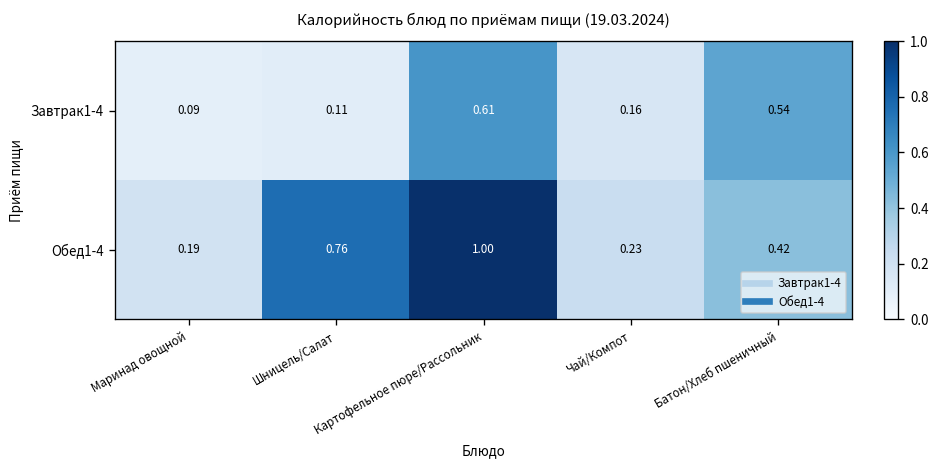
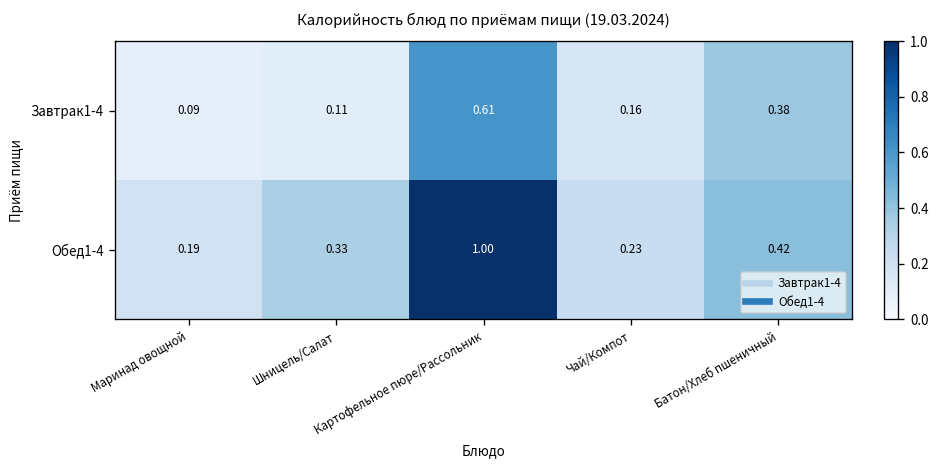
  {
    "Завтрак1-4": {
      "Маринад овощной": 0.09,
      "Шницель/Салат": 0.11,
      "Картофельное пюре/Рассольник": 0.61,
      "Чай/Компот": 0.16,
-     "Батон/Хлеб пшеничный": 0.54
+     "Батон/Хлеб пшеничный": 0.38
    },
    "Обед1-4": {
      "Маринад овощной": 0.19,
-     "Шницель/Салат": 0.76,
+     "Шницель/Салат": 0.33,
      "Картофельное пюре/Рассольник": 1.00,
      "Чай/Компот": 0.23,
      "Батон/Хлеб пшеничный": 0.42
    }
  }
